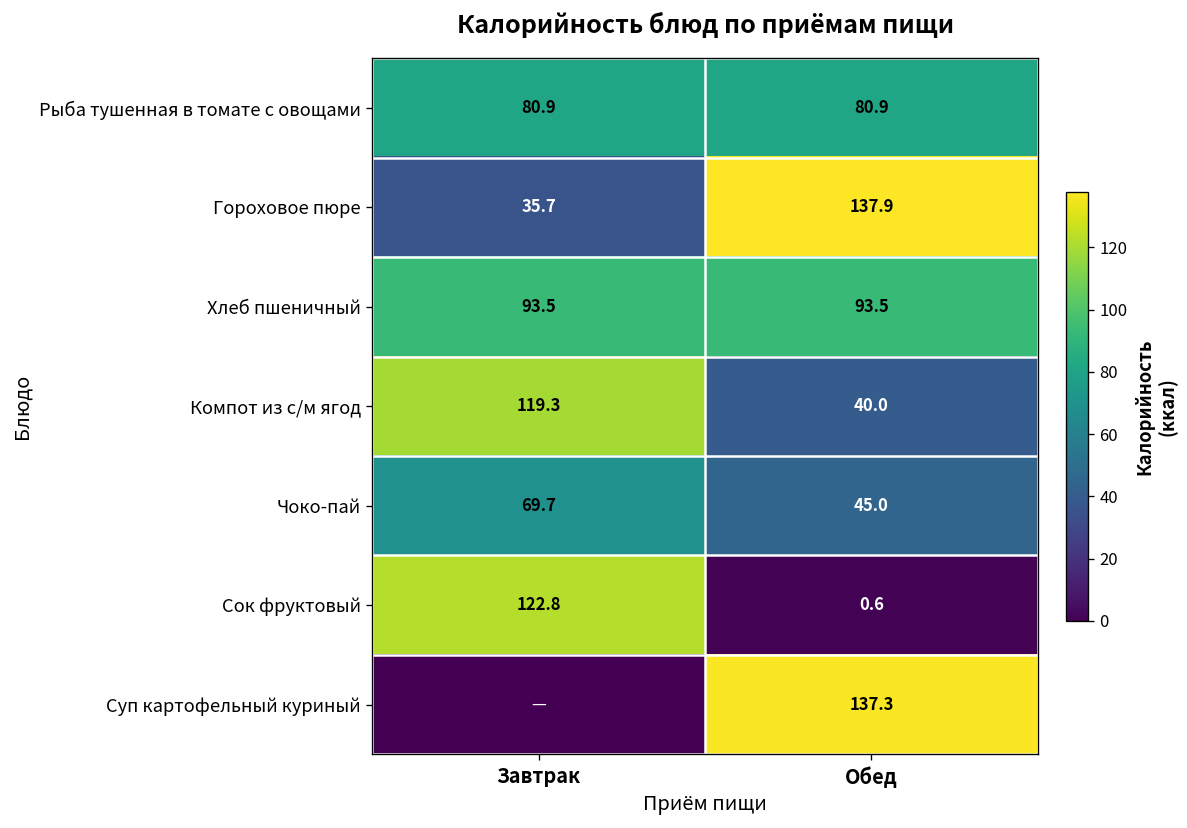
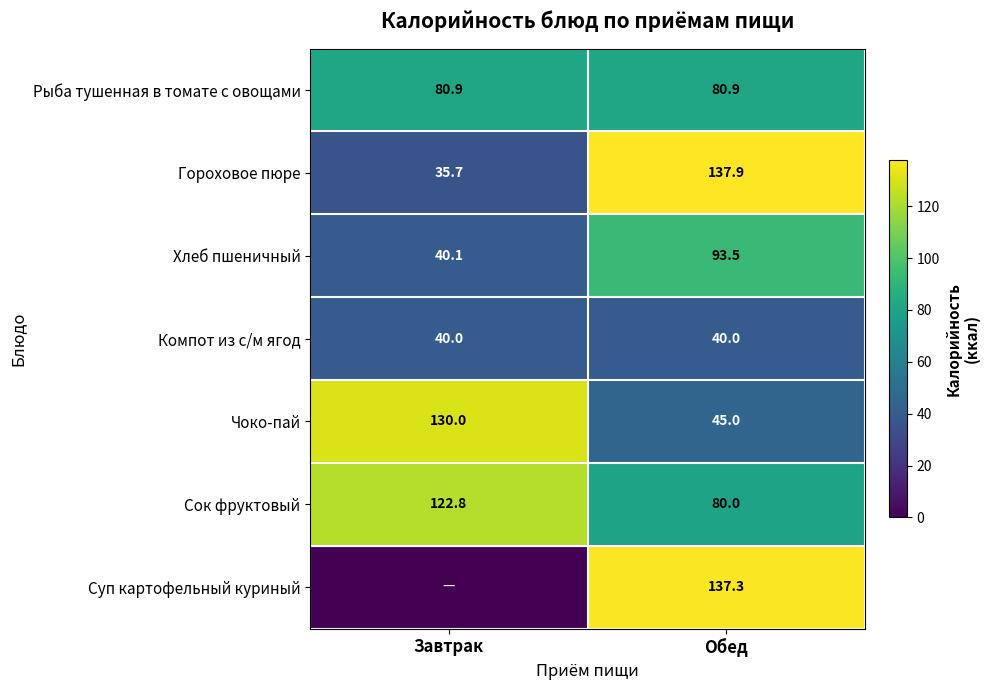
  {
    "Рыба тушенная в томате с овощами": {
      "Завтрак": 80.9,
      "Обед": 80.9
    },
    "Гороховое пюре": {
      "Завтрак": 35.7,
      "Обед": 137.9
    },
    "Хлеб пшеничный": {
-     "Завтрак": 93.5,
+     "Завтрак": 40.1,
      "Обед": 93.5
    },
    "Компот из с/м ягод": {
-     "Завтрак": 119.3,
+     "Завтрак": 40.0,
      "Обед": 40.0
    },
    "Чоко-пай": {
-     "Завтрак": 69.7,
+     "Завтрак": 130.0,
      "Обед": 45.0
    },
    "Сок фруктовый": {
      "Завтрак": 122.8,
-     "Обед": 0.6
+     "Обед": 80.0
    },
    "Суп картофельный куриный": {
      "Обед": 137.3
    }
  }
